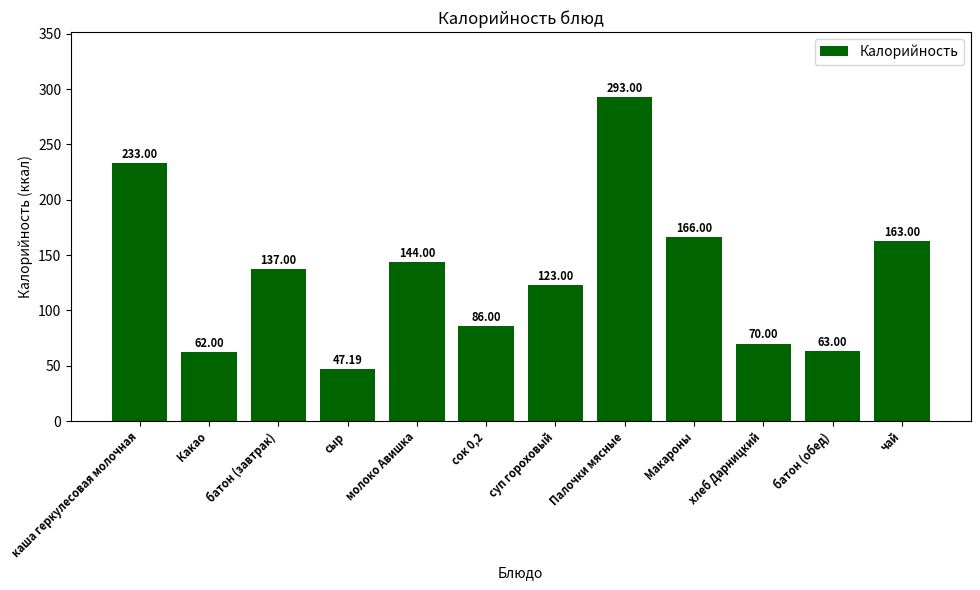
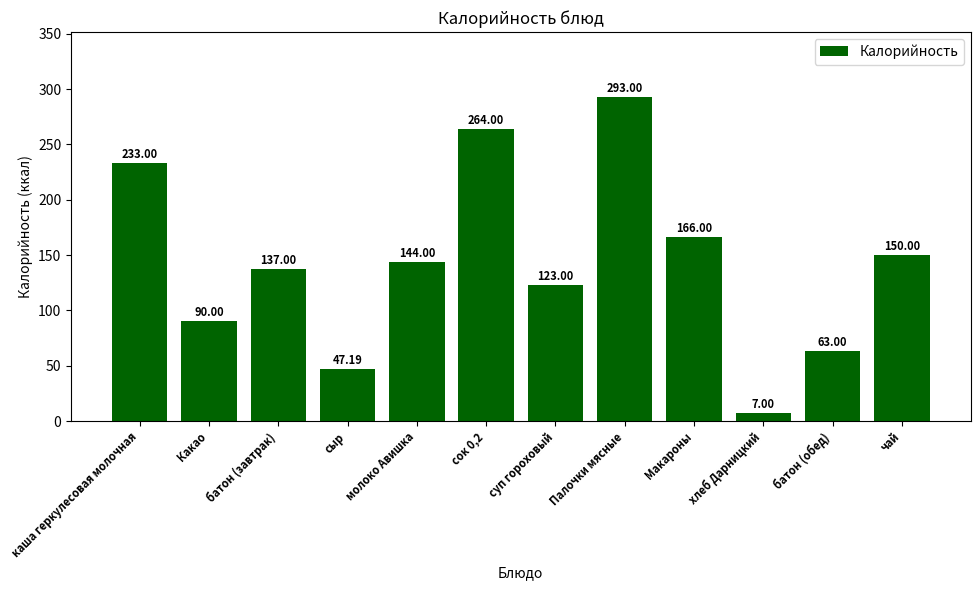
  {
    "каша геркулесовая молочная": 233.00,
-   "Какао": 62.00,
+   "Какао": 90.00,
    "батон (завтрак)": 137.00,
    "сыр": 47.19,
    "молоко Авишка": 144.00,
-   "сок 0,2": 86.00,
+   "сок 0,2": 264.00,
    "суп гороховый": 123.00,
    "Палочки мясные": 293.00,
    "Макароны": 166.00,
-   "хлеб Дарницкий": 70.00,
+   "хлеб Дарницкий": 7.00,
    "батон (обед)": 63.00,
-   "чай": 163.00
+   "чай": 150.00
  }
